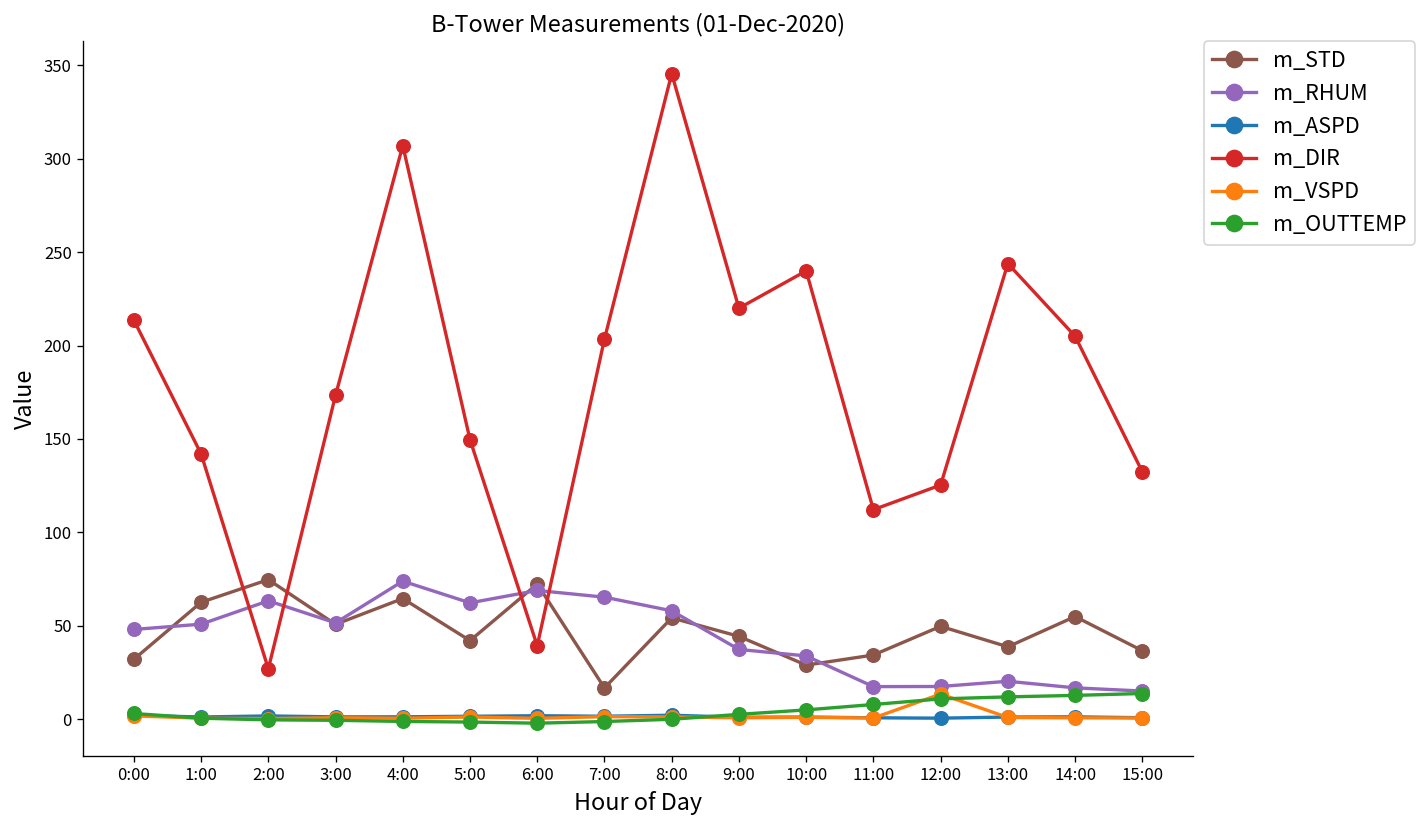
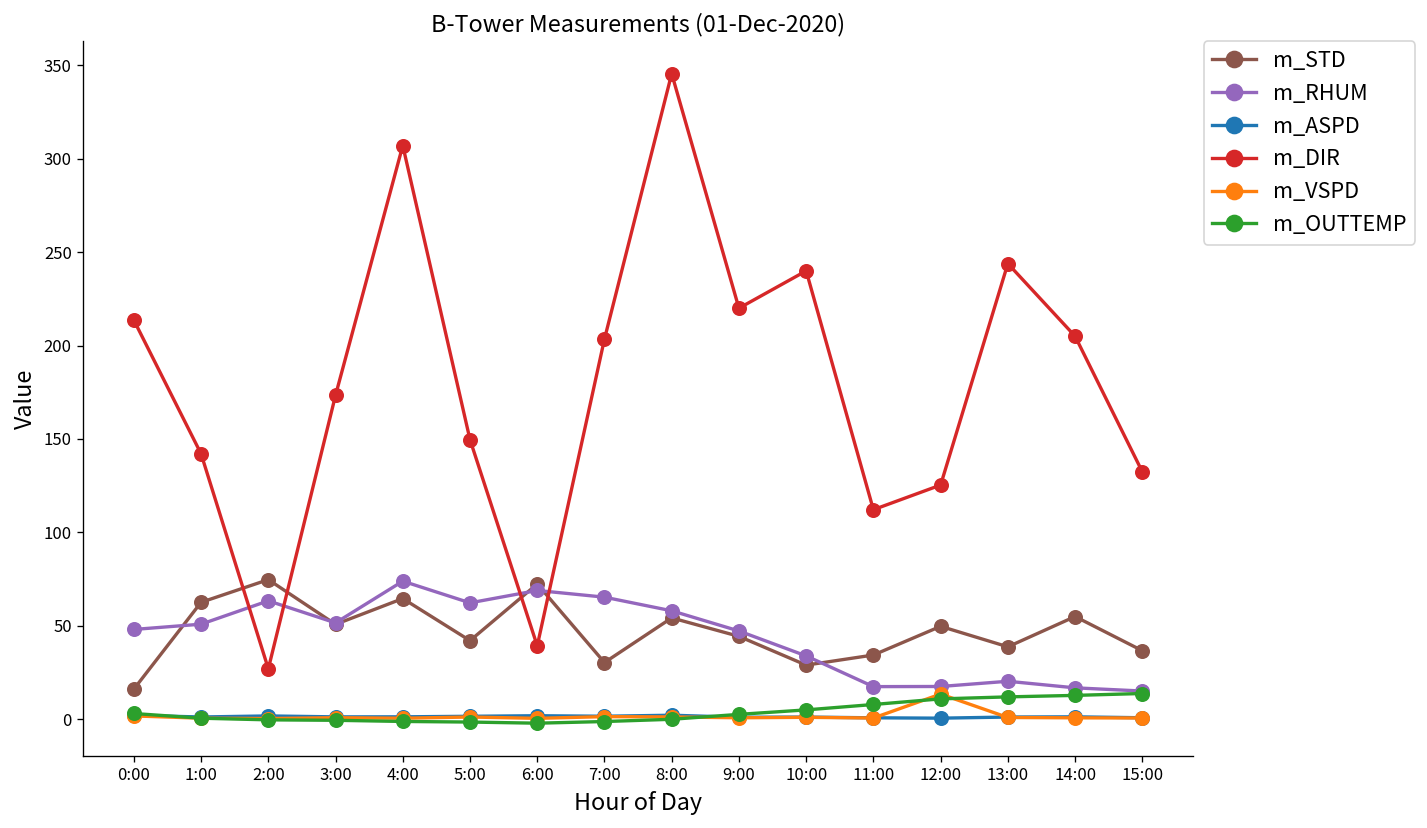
  {
    "m_STD": {
-     "0:00": 32,
+     "0:00": 16,
      "1:00": 63,
      "2:00": 75,
      "4:00": 65,
      "5:00": 42,
      "6:00": 72,
-     "7:00": 17,
+     "7:00": 30,
      "8:00": 54,
      "9:00": 44,
      "10:00": 29,
      "11:00": 34,
      "12:00": 50,
      "13:00": 39,
      "14:00": 55,
      "15:00": 37
    },
    "m_RHUM": {
      "0:00": 48,
      "1:00": 51,
      "2:00": 63,
      "4:00": 74,
      "5:00": 62,
      "6:00": 69,
      "7:00": 65,
      "8:00": 58,
-     "9:00": 37,
+     "9:00": 47,
      "10:00": 34,
      "11:00": 17,
      "12:00": 17,
      "13:00": 20,
      "14:00": 17
    },
    "m_ASPD": {
      "12:00": 0
    },
    "m_DIR": {
      "0:00": 214,
      "1:00": 142,
      "2:00": 27,
      "3:00": 173,
      "4:00": 307,
      "5:00": 150,
      "6:00": 39,
      "7:00": 204,
      "8:00": 346,
      "9:00": 220,
      "10:00": 240,
      "11:00": 112,
      "12:00": 125,
      "13:00": 244,
      "14:00": 205,
      "15:00": 132
    },
    "m_VSPD": {
      "12:00": 13
    },
    "m_OUTTEMP": {
      "4:00": -1,
      "5:00": -2,
      "6:00": -2,
      "7:00": -1,
      "10:00": 5,
      "11:00": 8,
      "12:00": 11,
      "13:00": 12,
      "14:00": 13
    }
  }
